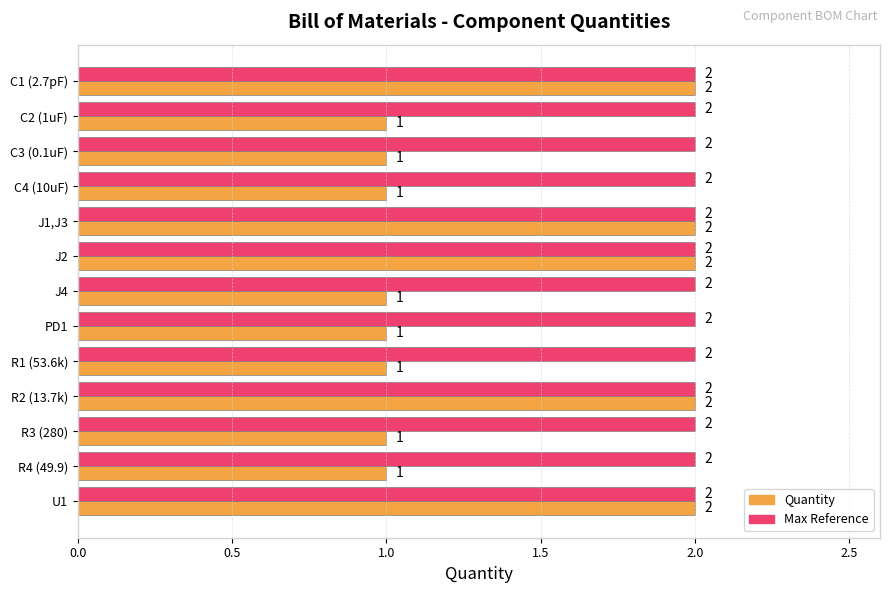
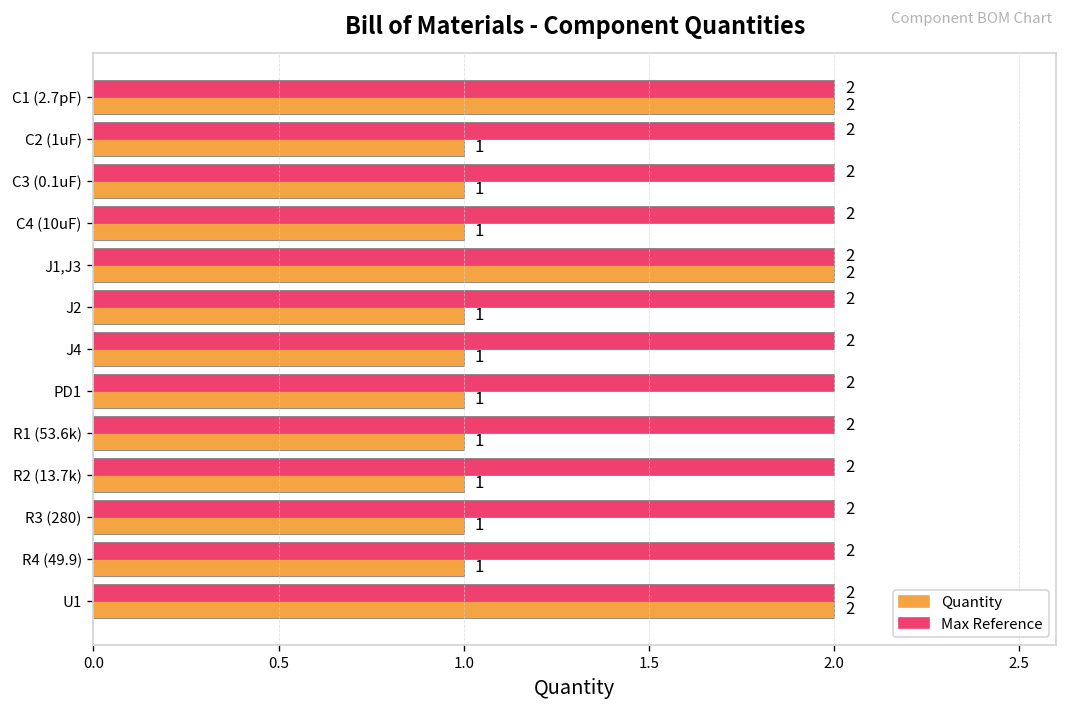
  {
    "Quantity": {
      "C1 (2.7pF)": 2,
      "C2 (1uF)": 1,
      "C3 (0.1uF)": 1,
      "C4 (10uF)": 1,
      "J1,J3": 2,
-     "J2": 2,
+     "J2": 1,
      "J4": 1,
      "PD1": 1,
      "R1 (53.6k)": 1,
-     "R2 (13.7k)": 2,
+     "R2 (13.7k)": 1,
      "R3 (280)": 1,
      "R4 (49.9)": 1,
      "U1": 2
    },
    "Max Reference": {
      "C1 (2.7pF)": 2,
      "C2 (1uF)": 2,
      "C3 (0.1uF)": 2,
      "C4 (10uF)": 2,
      "J1,J3": 2,
      "J2": 2,
      "J4": 2,
      "PD1": 2,
      "R1 (53.6k)": 2,
      "R2 (13.7k)": 2,
      "R3 (280)": 2,
      "R4 (49.9)": 2,
      "U1": 2
    }
  }
